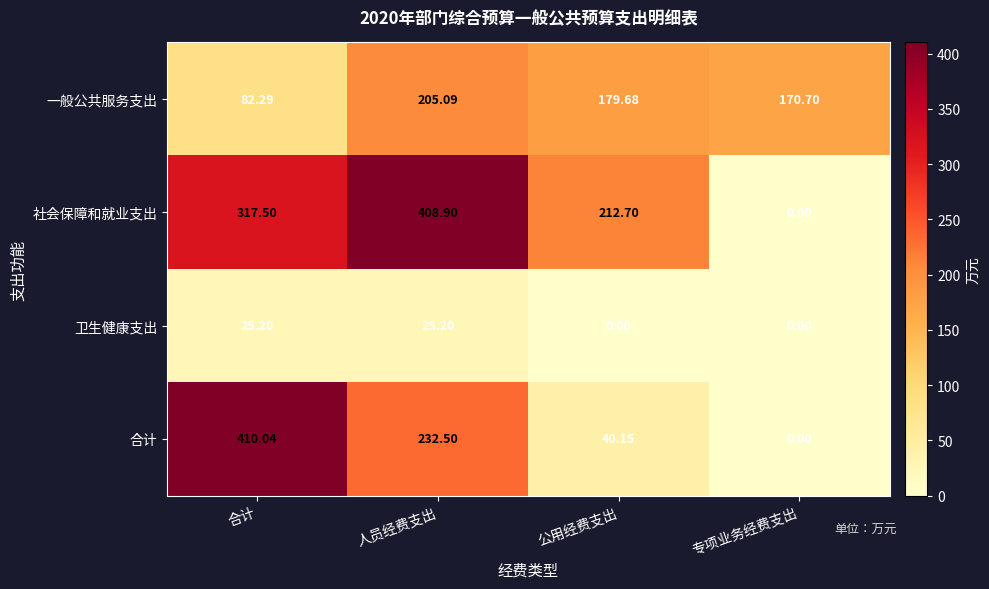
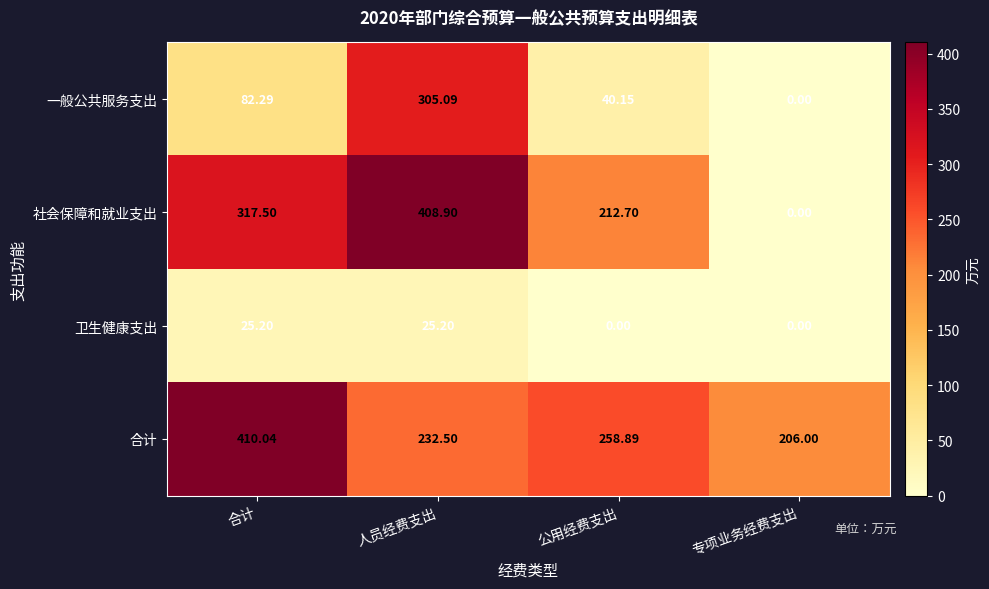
  {
    "一般公共服务支出": {
      "合计": 82.29,
-     "人员经费支出": 205.09,
-     "公用经费支出": 179.68,
-     "专项业务经费支出": 170.70
+     "人员经费支出": 305.09,
+     "公用经费支出": 40.15,
+     "专项业务经费支出": 0.00
    },
    "社会保障和就业支出": {
      "合计": 317.50,
      "人员经费支出": 408.90,
      "公用经费支出": 212.70,
      "专项业务经费支出": 0.00
    },
    "卫生健康支出": {
      "合计": 25.20,
      "人员经费支出": 25.20,
      "公用经费支出": 0.00,
      "专项业务经费支出": 0.00
    },
    "合计": {
      "合计": 410.04,
      "人员经费支出": 232.50,
-     "公用经费支出": 40.15,
-     "专项业务经费支出": 0.00
+     "公用经费支出": 258.89,
+     "专项业务经费支出": 206.00
    }
  }
